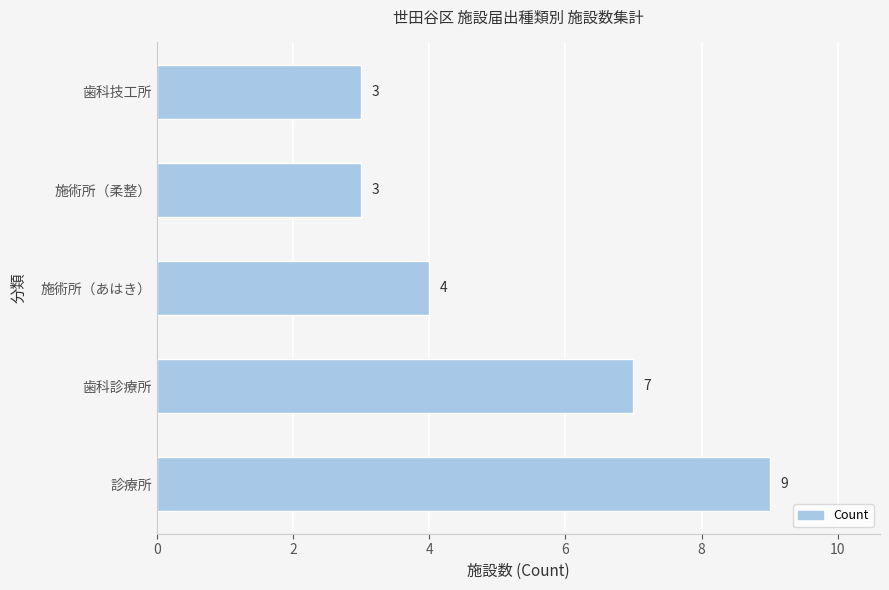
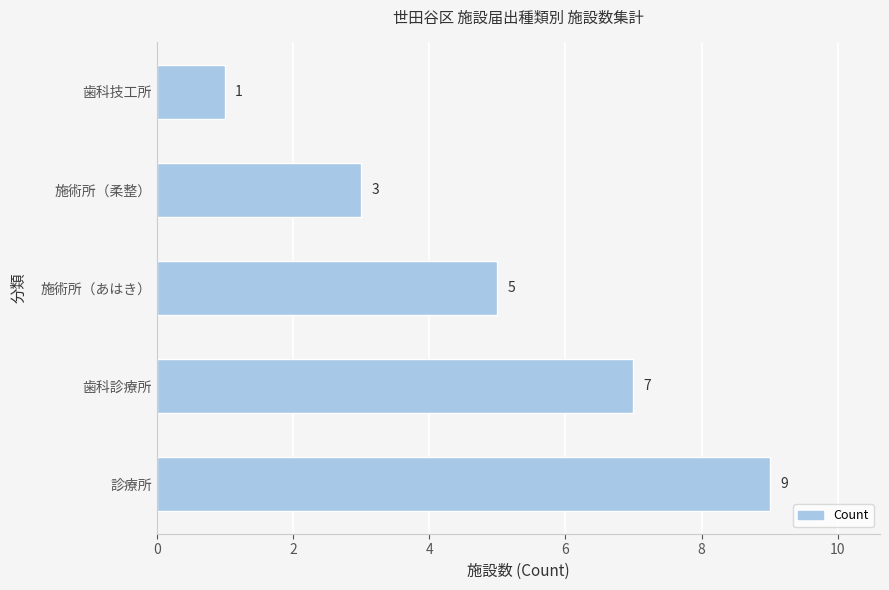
  {
-   "歯科技工所": 3,
+   "歯科技工所": 1,
    "施術所（柔整）": 3,
-   "施術所（あはき）": 4,
+   "施術所（あはき）": 5,
    "歯科診療所": 7,
    "診療所": 9
  }
